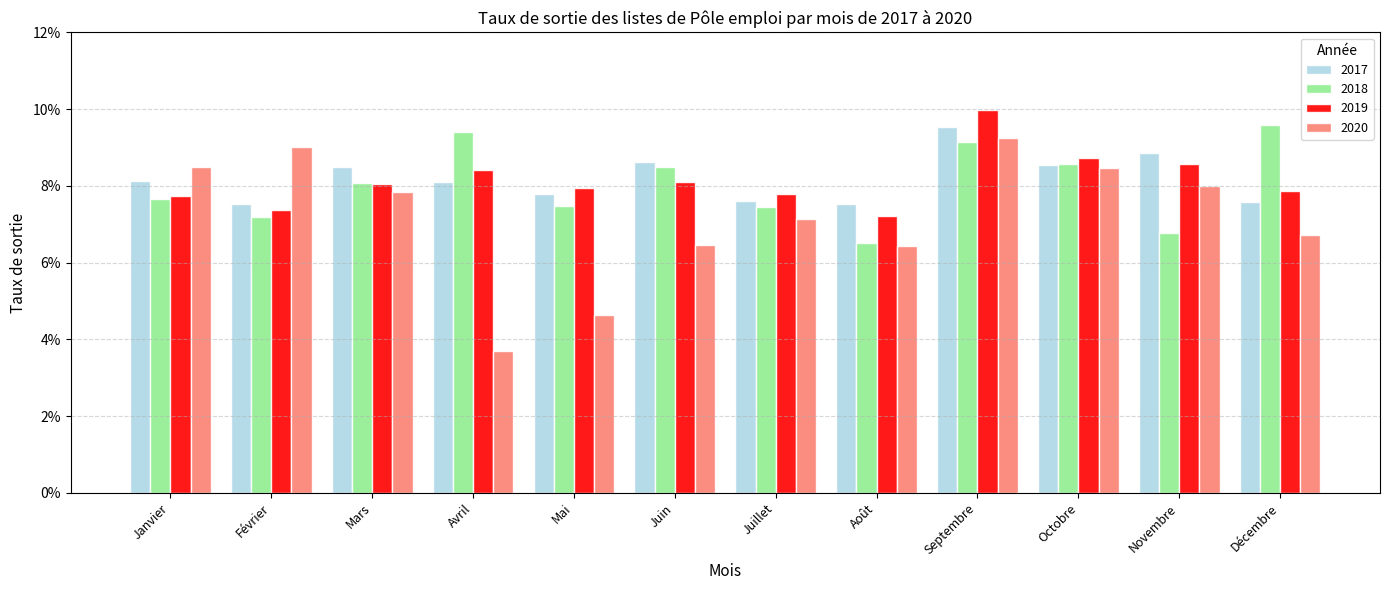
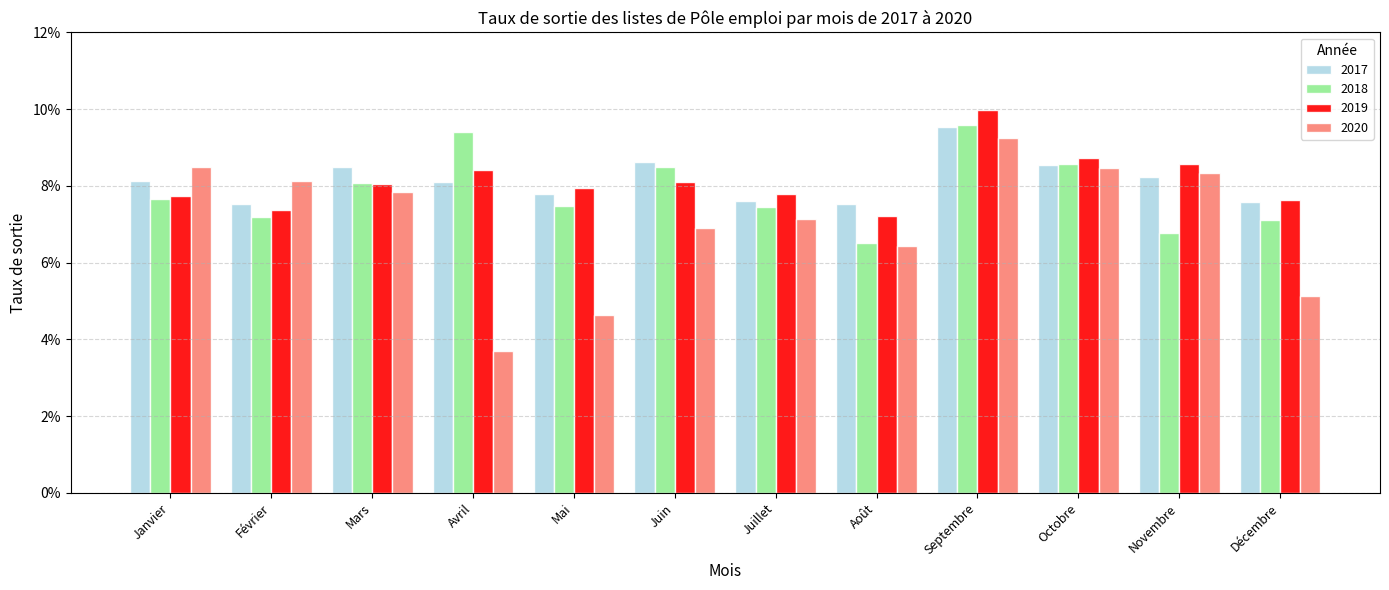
  {
    "2017": {
      "Janvier": "8.1%",
      "Février": "7.5%",
      "Mars": "8.5%",
      "Avril": "8.1%",
      "Mai": "7.8%",
      "Juin": "8.6%",
      "Juillet": "7.6%",
      "Août": "7.5%",
      "Septembre": "9.5%",
      "Octobre": "8.5%",
-     "Novembre": "8.9%",
+     "Novembre": "8.2%",
      "Décembre": "7.6%"
    },
    "2018": {
      "Janvier": "7.7%",
      "Février": "7.2%",
      "Mars": "8.1%",
      "Avril": "9.4%",
      "Mai": "7.5%",
      "Juin": "8.5%",
      "Juillet": "7.4%",
      "Août": "6.5%",
-     "Septembre": "9.1%",
+     "Septembre": "9.6%",
      "Octobre": "8.6%",
      "Novembre": "6.8%",
-     "Décembre": "9.6%"
+     "Décembre": "7.1%"
    },
    "2019": {
      "Janvier": "7.7%",
      "Février": "7.4%",
      "Mars": "8.1%",
      "Avril": "8.4%",
      "Mai": "8.0%",
      "Juin": "8.1%",
      "Juillet": "7.8%",
      "Août": "7.2%",
      "Septembre": "10.0%",
      "Octobre": "8.7%",
      "Novembre": "8.6%",
-     "Décembre": "7.9%"
+     "Décembre": "7.6%"
    },
    "2020": {
      "Janvier": "8.5%",
-     "Février": "9.0%",
+     "Février": "8.1%",
      "Mars": "7.8%",
      "Avril": "3.7%",
      "Mai": "4.6%",
-     "Juin": "6.5%",
+     "Juin": "6.9%",
      "Juillet": "7.1%",
      "Août": "6.4%",
      "Septembre": "9.2%",
      "Octobre": "8.5%",
-     "Novembre": "8.0%",
-     "Décembre": "6.7%"
+     "Novembre": "8.3%",
+     "Décembre": "5.1%"
    }
  }
